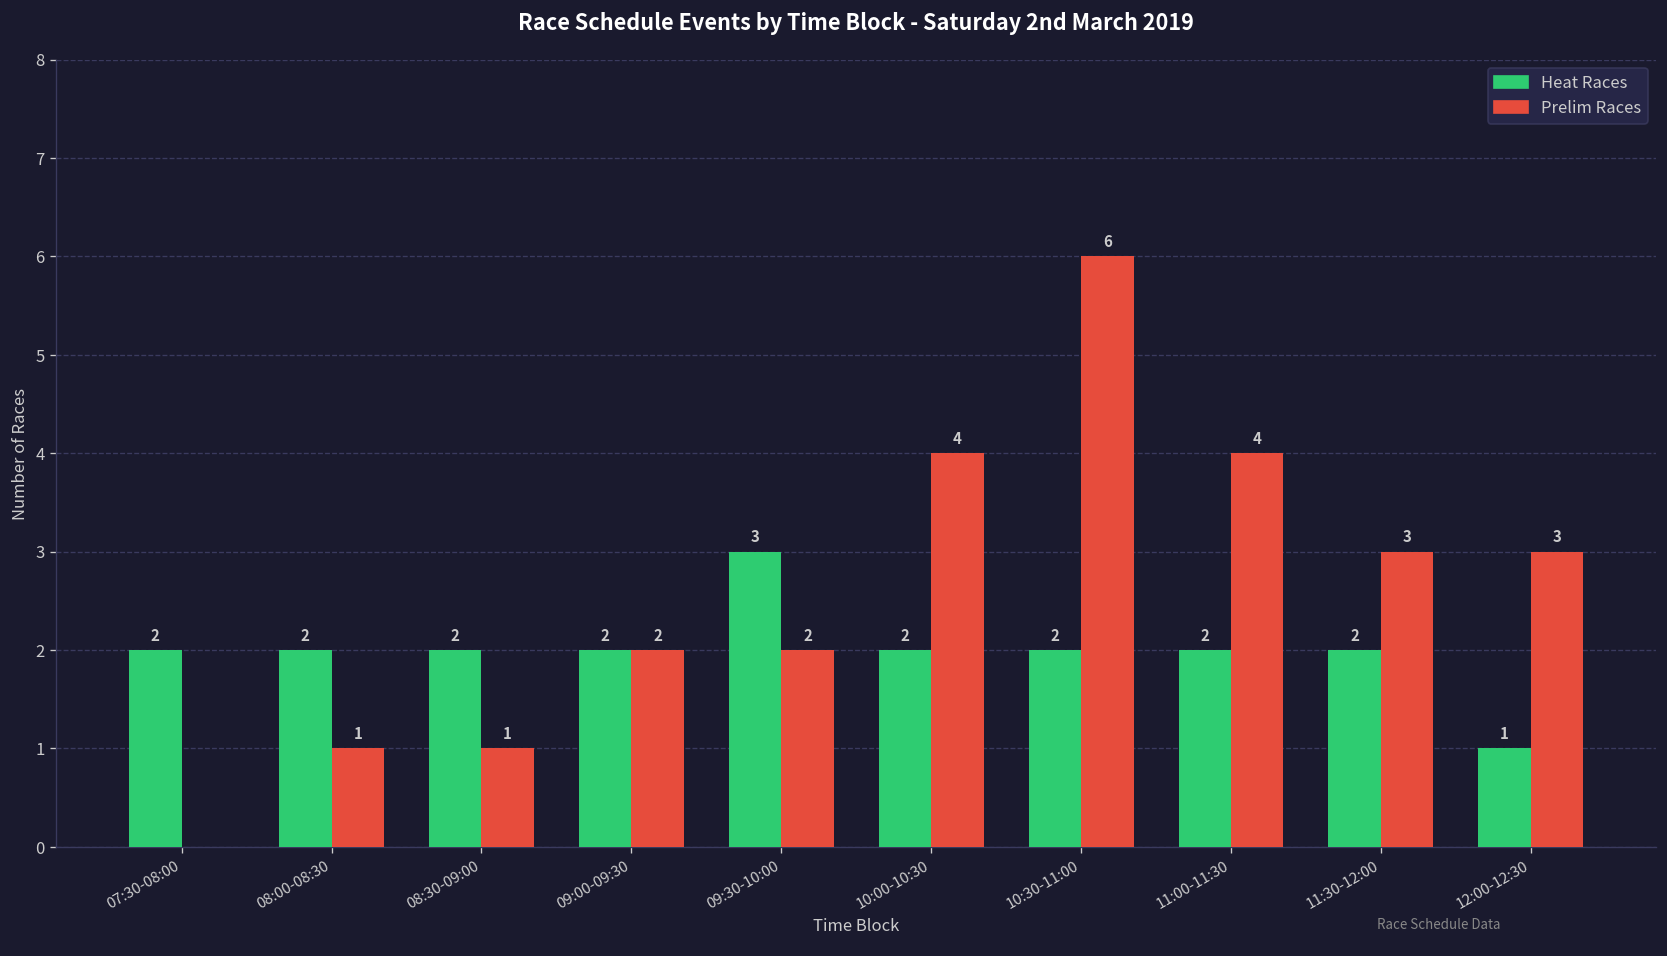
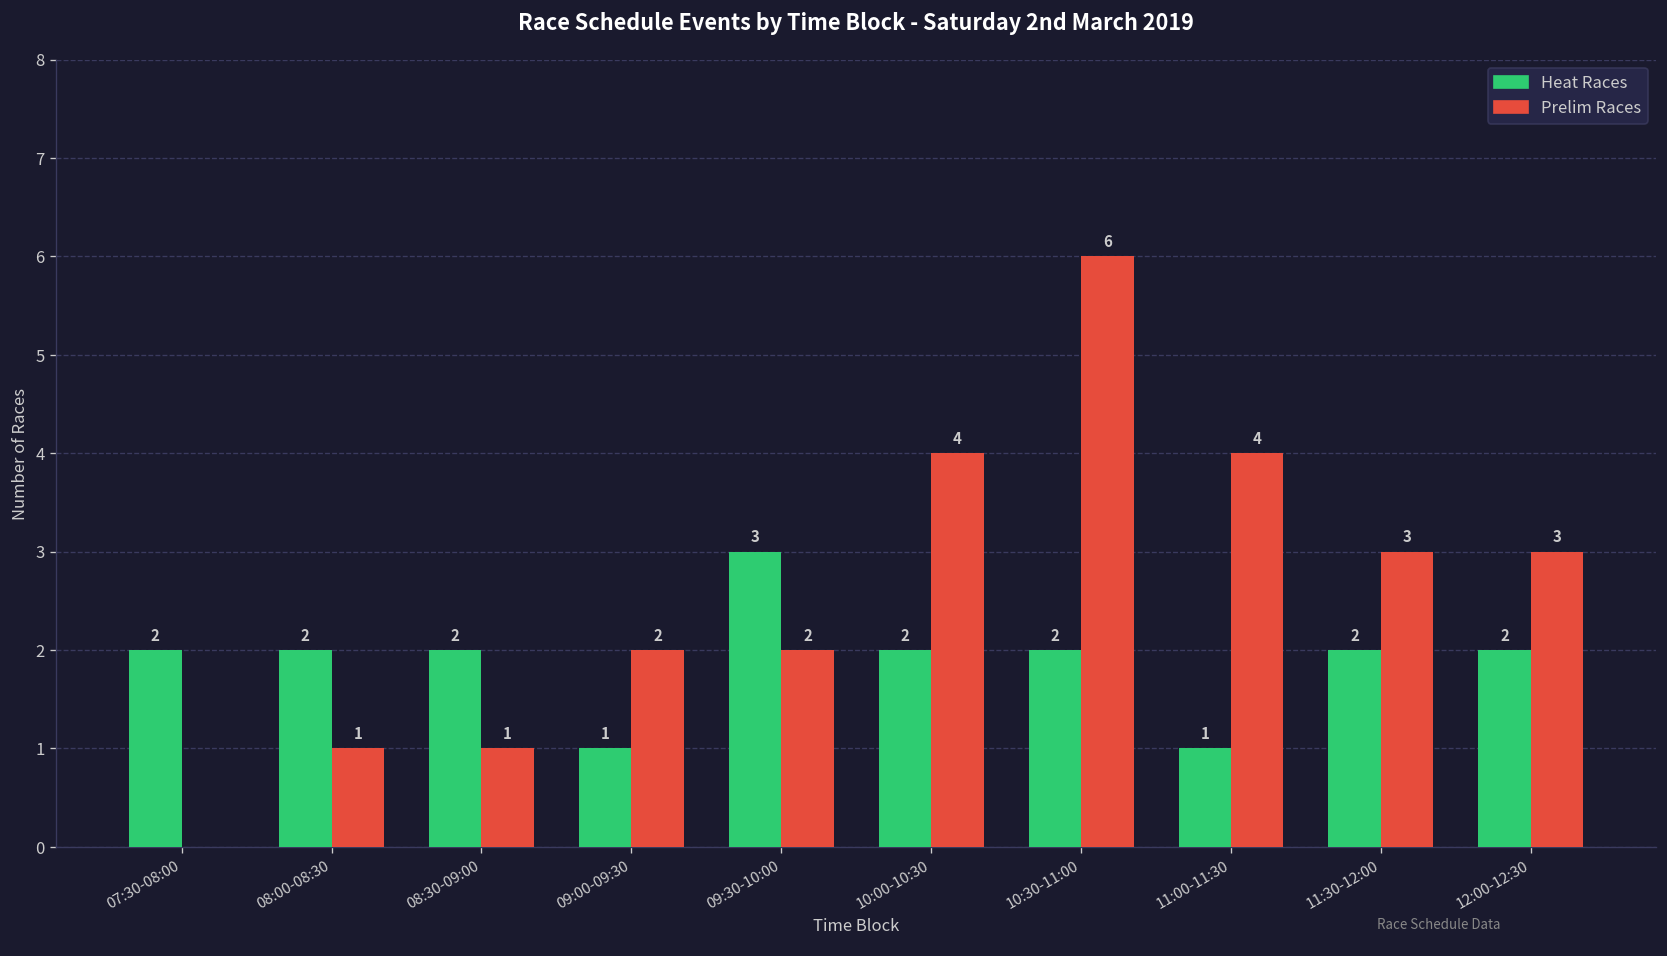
  {
    "Heat Races": {
      "07:30-08:00": 2,
      "08:00-08:30": 2,
      "08:30-09:00": 2,
-     "09:00-09:30": 2,
+     "09:00-09:30": 1,
      "09:30-10:00": 3,
      "10:00-10:30": 2,
      "10:30-11:00": 2,
-     "11:00-11:30": 2,
+     "11:00-11:30": 1,
      "11:30-12:00": 2,
-     "12:00-12:30": 1
+     "12:00-12:30": 2
    },
    "Prelim Races": {
      "08:00-08:30": 1,
      "08:30-09:00": 1,
      "09:00-09:30": 2,
      "09:30-10:00": 2,
      "10:00-10:30": 4,
      "10:30-11:00": 6,
      "11:00-11:30": 4,
      "11:30-12:00": 3,
      "12:00-12:30": 3
    }
  }
